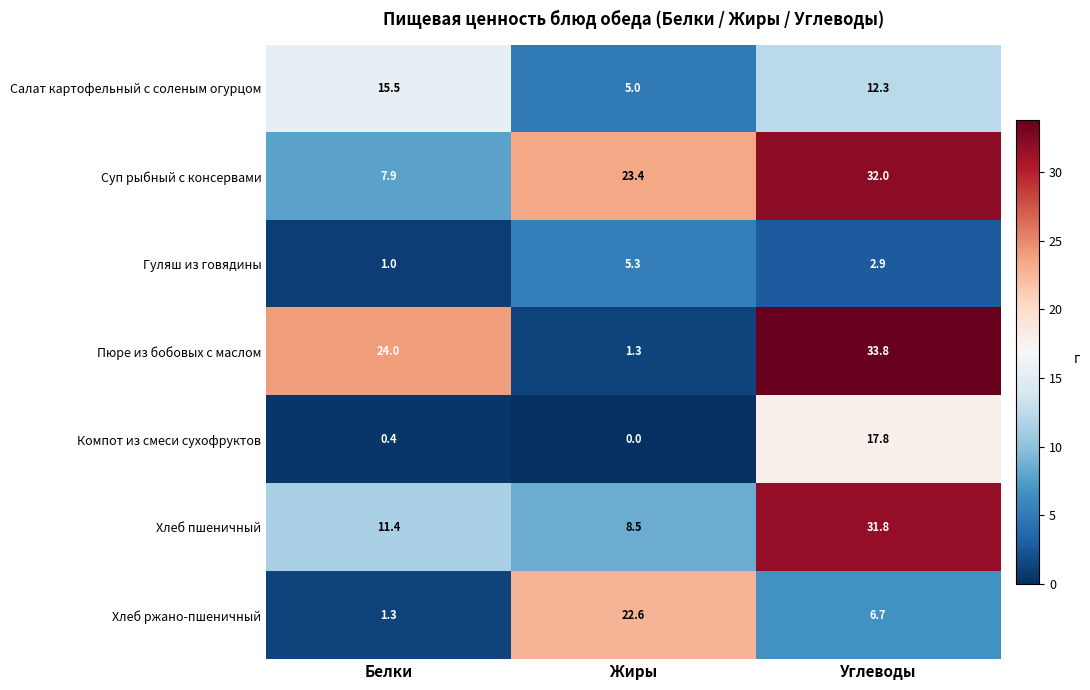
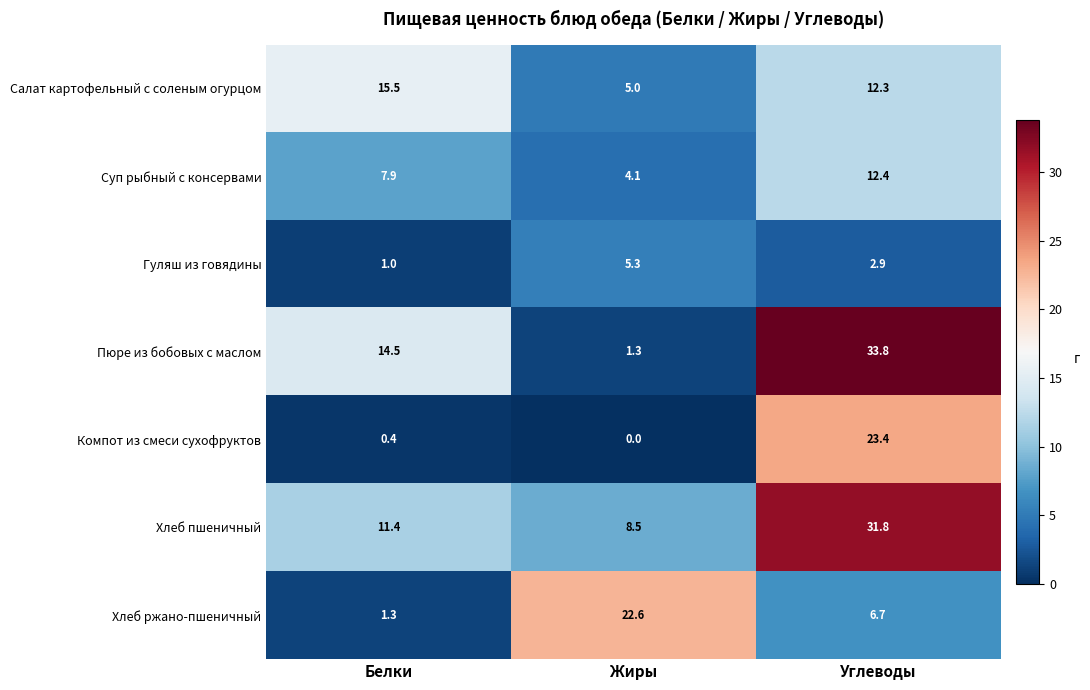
  {
    "Салат картофельный с соленым огурцом": {
      "Белки": 15.5,
      "Жиры": 5.0,
      "Углеводы": 12.3
    },
    "Суп рыбный с консервами": {
      "Белки": 7.9,
-     "Жиры": 23.4,
-     "Углеводы": 32.0
+     "Жиры": 4.1,
+     "Углеводы": 12.4
    },
    "Гуляш из говядины": {
      "Белки": 1.0,
      "Жиры": 5.3,
      "Углеводы": 2.9
    },
    "Пюре из бобовых с маслом": {
-     "Белки": 24.0,
+     "Белки": 14.5,
      "Жиры": 1.3,
      "Углеводы": 33.8
    },
    "Компот из смеси сухофруктов": {
      "Белки": 0.4,
      "Жиры": 0.0,
-     "Углеводы": 17.8
+     "Углеводы": 23.4
    },
    "Хлеб пшеничный": {
      "Белки": 11.4,
      "Жиры": 8.5,
      "Углеводы": 31.8
    },
    "Хлеб ржано-пшеничный": {
      "Белки": 1.3,
      "Жиры": 22.6,
      "Углеводы": 6.7
    }
  }
